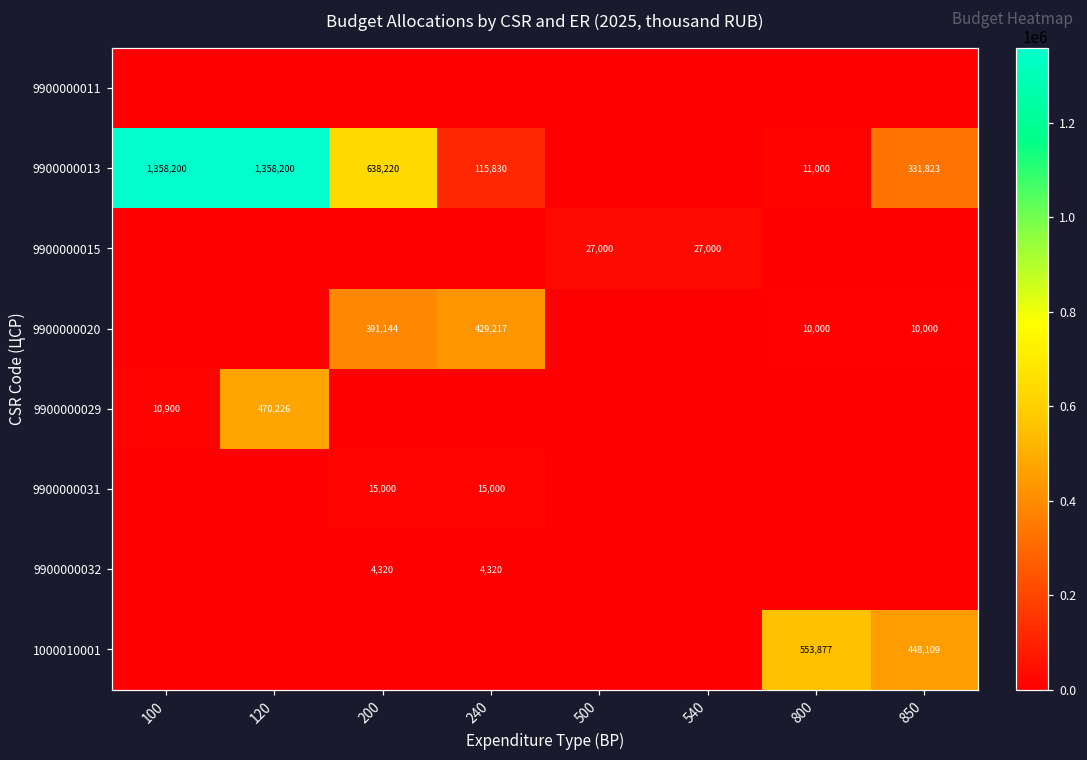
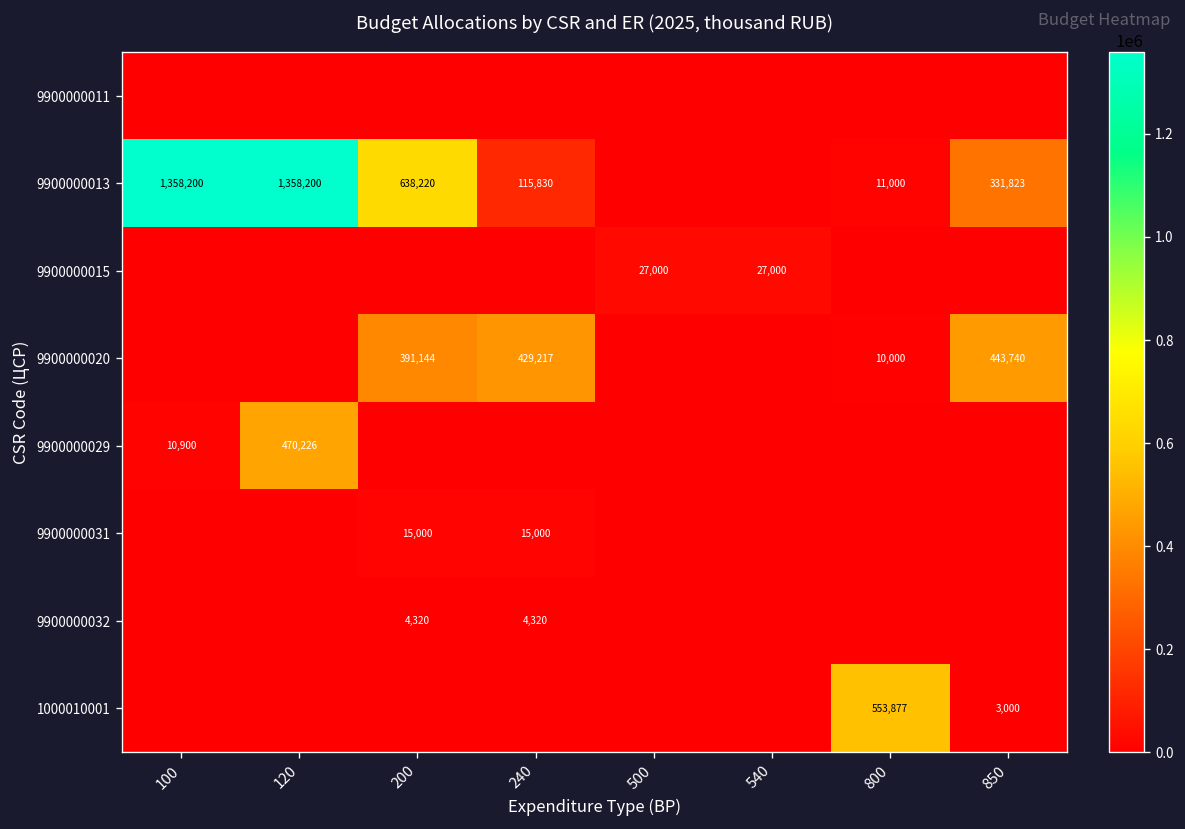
  {
    "9900000013": {
      "100": "1,358,200",
      "120": "1,358,200",
      "200": "638,220",
      "240": "115,830",
      "800": "11,000",
      "850": "331,823"
    },
    "9900000015": {
      "500": "27,000",
      "540": "27,000"
    },
    "9900000020": {
      "200": "391,144",
      "240": "429,217",
      "800": "10,000",
-     "850": "10,000"
+     "850": "443,740"
    },
    "9900000029": {
      "100": "10,900",
      "120": "470,226"
    },
    "9900000031": {
      "200": "15,000",
      "240": "15,000"
    },
    "9900000032": {
      "200": "4,320",
      "240": "4,320"
    },
    "1000010001": {
      "800": "553,877",
-     "850": "448,109"
+     "850": "3,000"
    }
  }
